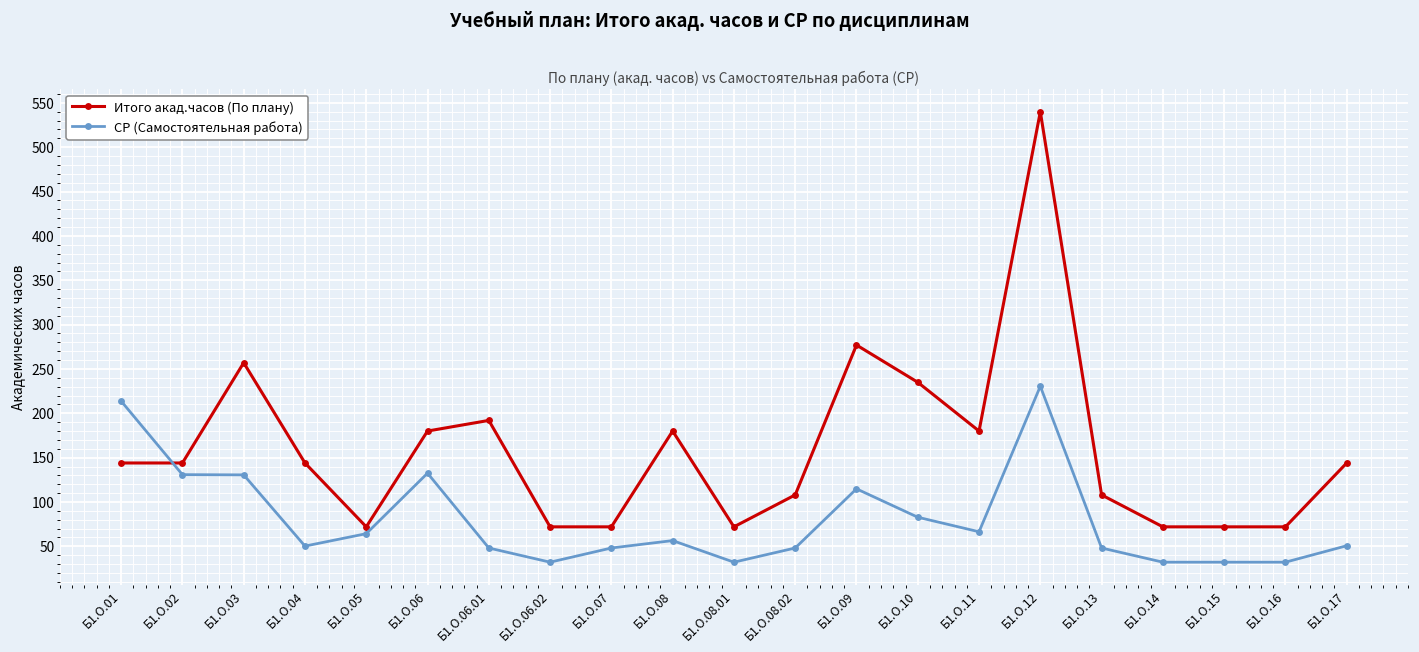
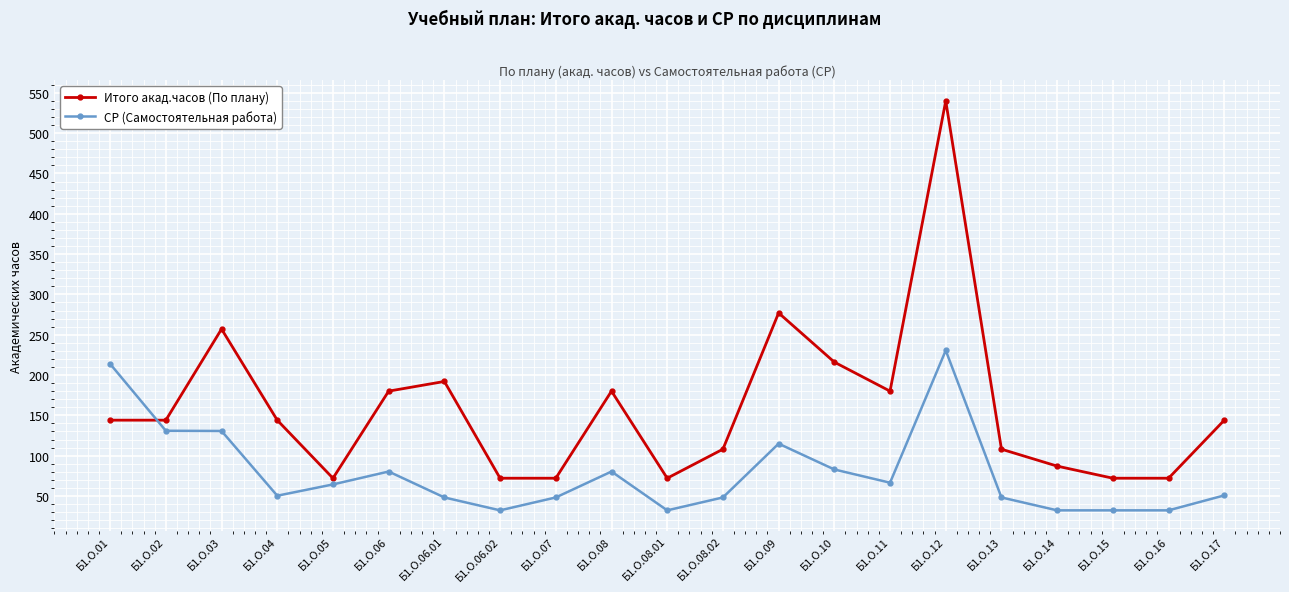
  {
    "Итого акад.часов (По плану)": {
      "Б1.О.01": 140,
      "Б1.О.02": 140,
      "Б1.О.03": 260,
      "Б1.О.04": 140,
      "Б1.О.05": 70,
      "Б1.О.06": 180,
      "Б1.О.06.01": 190,
      "Б1.О.06.02": 70,
      "Б1.О.07": 70,
      "Б1.О.08": 180,
      "Б1.О.08.01": 70,
      "Б1.О.08.02": 110,
      "Б1.О.09": 280,
-     "Б1.О.10": 240,
+     "Б1.О.10": 220,
      "Б1.О.11": 180,
      "Б1.О.12": 540,
      "Б1.О.13": 110,
-     "Б1.О.14": 70,
+     "Б1.О.14": 90,
      "Б1.О.15": 70,
      "Б1.О.16": 70,
      "Б1.О.17": 140
    },
    "СР (Самостоятельная работа)": {
      "Б1.О.01": 210,
      "Б1.О.02": 130,
      "Б1.О.03": 130,
      "Б1.О.04": 50,
      "Б1.О.05": 60,
-     "Б1.О.06": 130,
+     "Б1.О.06": 80,
      "Б1.О.06.01": 50,
      "Б1.О.06.02": 30,
      "Б1.О.07": 50,
-     "Б1.О.08": 60,
+     "Б1.О.08": 80,
      "Б1.О.08.01": 30,
      "Б1.О.08.02": 50,
      "Б1.О.09": 110,
      "Б1.О.10": 80,
      "Б1.О.11": 70,
      "Б1.О.12": 230,
      "Б1.О.13": 50,
      "Б1.О.14": 30,
      "Б1.О.15": 30,
      "Б1.О.16": 30,
      "Б1.О.17": 50
    }
  }
